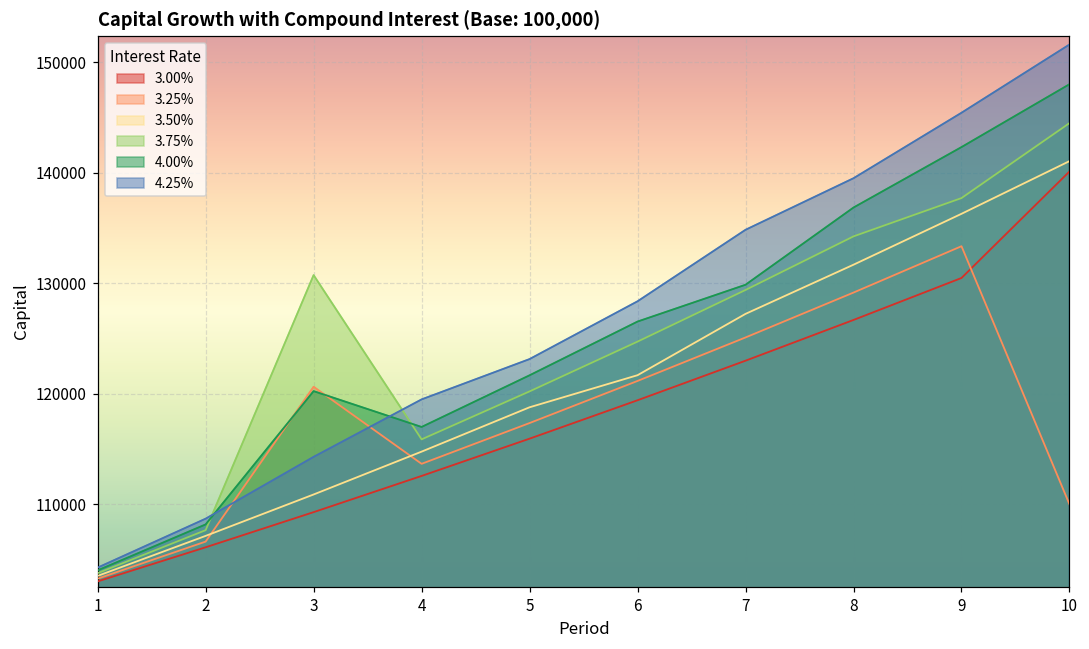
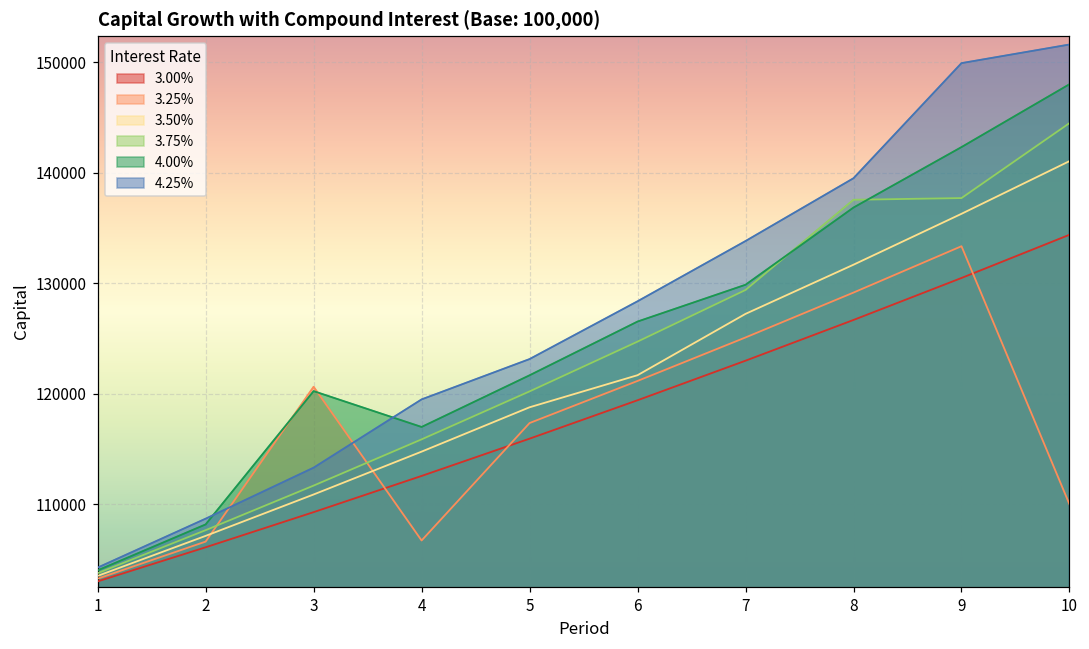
  {
    "3.00%": {
      "1": 103000,
      "2": 106100,
      "3": 109300,
      "4": 112600,
      "5": 115900,
      "6": 119400,
      "7": 123000,
      "8": 126700,
      "9": 130500,
-     "10": 140100
+     "10": 134400
    },
    "3.25%": {
      "2": 106600,
      "3": 120600,
-     "4": 113600,
+     "4": 106700,
      "5": 117300,
      "6": 121200,
      "7": 125100,
      "8": 129200,
      "9": 133400,
      "10": 110000
    },
    "3.50%": {
      "2": 107100,
      "3": 110900,
      "4": 114800,
      "5": 118800,
      "6": 121700,
      "7": 127200,
      "8": 131700,
      "9": 136300,
      "10": 141100
    },
    "3.75%": {
      "2": 107600,
-     "3": 130700,
+     "3": 111700,
      "4": 115900,
      "5": 120200,
      "6": 124700,
      "7": 129400,
-     "8": 134200,
+     "8": 137600,
      "9": 137700,
      "10": 144500
    },
    "4.00%": {
      "2": 108200,
      "3": 120200,
      "4": 117000,
      "5": 121700,
      "6": 126500,
      "7": 129900,
      "8": 136900,
      "9": 142300,
      "10": 148000
    },
    "4.25%": {
      "2": 108700,
-     "3": 114300,
+     "3": 113300,
      "4": 119500,
      "5": 123100,
      "6": 128400,
-     "7": 134800,
+     "7": 133800,
      "8": 139500,
-     "9": 145400,
+     "9": 149900,
      "10": 151600
    }
  }
